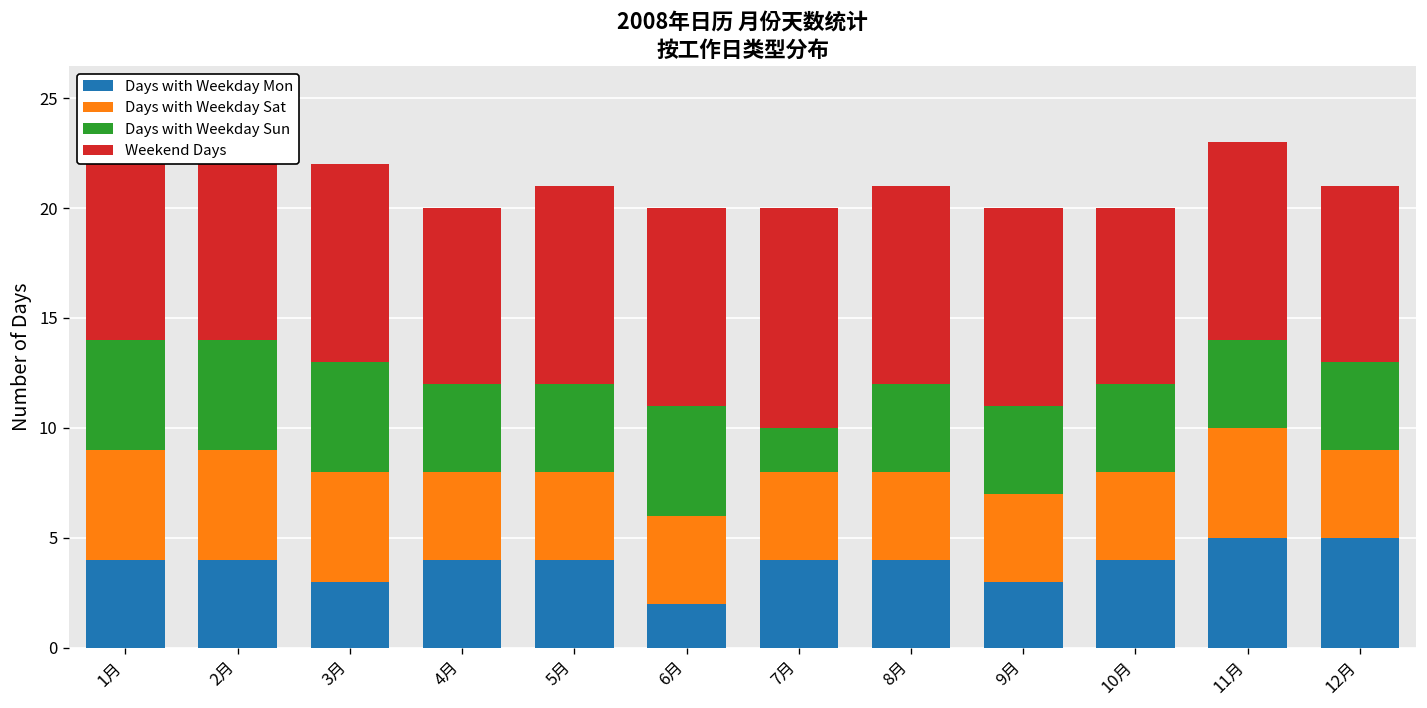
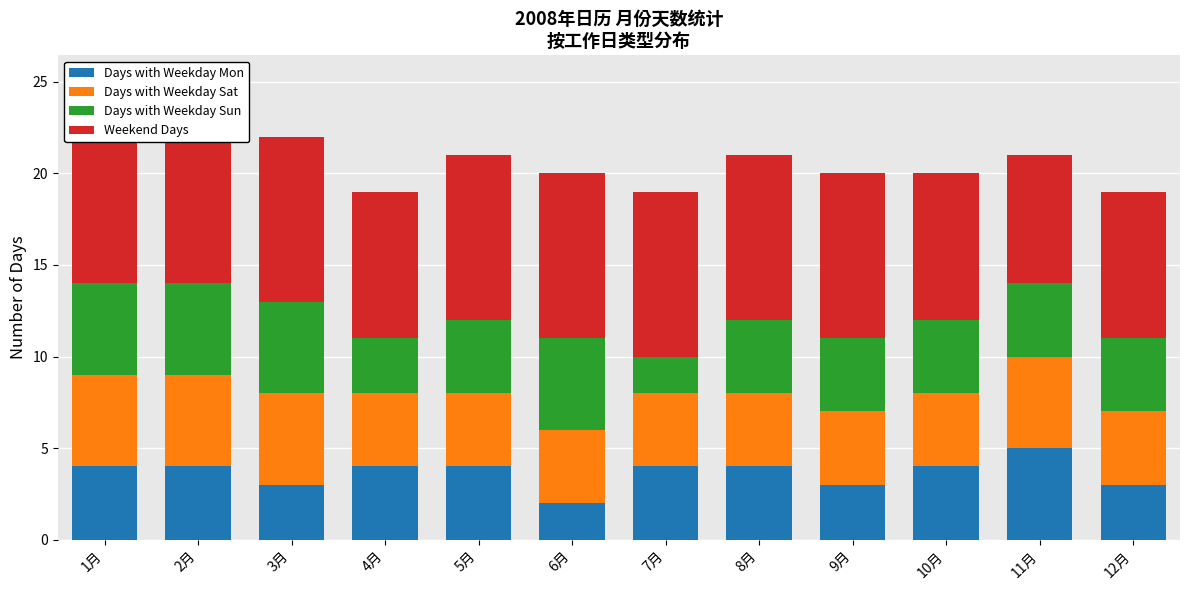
  {
    "Days with Weekday Mon": {
      "1月": 4,
      "2月": 4,
      "3月": 3,
      "4月": 4,
      "5月": 4,
      "6月": 2,
      "7月": 4,
      "8月": 4,
      "9月": 3,
      "10月": 4,
      "11月": 5,
-     "12月": 5
+     "12月": 3
    },
    "Days with Weekday Sat": {
      "1月": 5,
      "2月": 5,
      "3月": 5,
      "4月": 4,
      "5月": 4,
      "6月": 4,
      "7月": 4,
      "8月": 4,
      "9月": 4,
      "10月": 4,
      "11月": 5,
      "12月": 4
    },
    "Days with Weekday Sun": {
      "1月": 5,
      "2月": 5,
      "3月": 5,
-     "4月": 4,
+     "4月": 3,
      "5月": 4,
      "6月": 5,
      "7月": 2,
      "8月": 4,
      "9月": 4,
      "10月": 4,
      "11月": 4,
      "12月": 4
    },
    "Weekend Days": {
      "3月": 9,
      "4月": 8,
      "5月": 9,
      "6月": 9,
-     "7月": 10,
+     "7月": 9,
      "8月": 9,
      "9月": 9,
      "10月": 8,
-     "11月": 9,
+     "11月": 7,
      "12月": 8
    }
  }
